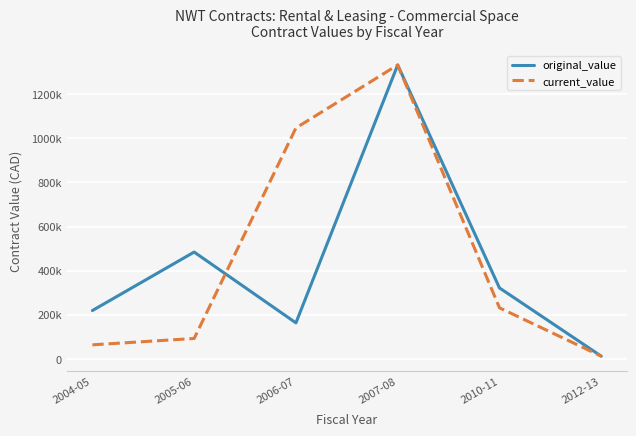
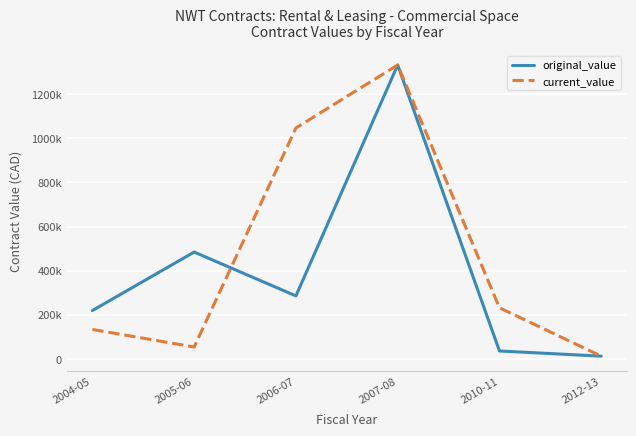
  {
    "original_value": {
      "2004-05": 220000,
      "2005-06": 480000,
-     "2006-07": 160000,
-     "2010-11": 320000
+     "2006-07": 290000,
+     "2010-11": 40000
    },
    "current_value": {
-     "2004-05": 60000,
-     "2005-06": 90000,
+     "2004-05": 130000,
+     "2005-06": 50000,
      "2006-07": 1050000,
      "2010-11": 230000
    }
  }
